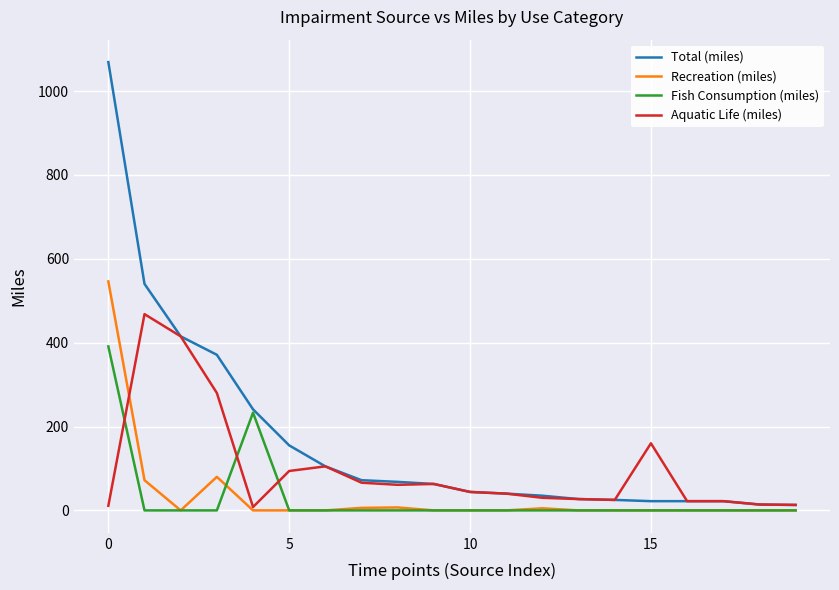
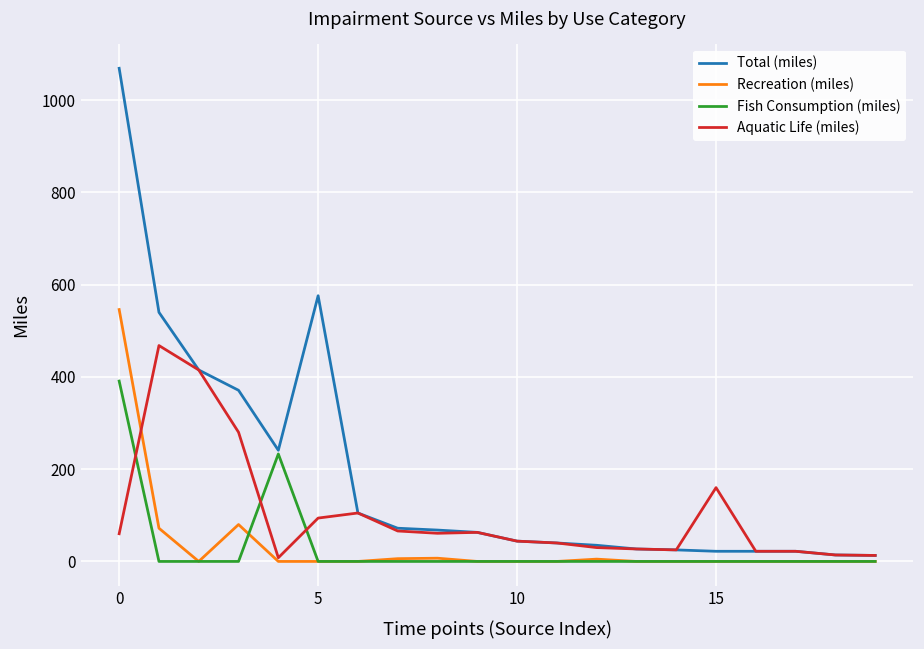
  {
    "Total (miles)": {
      "0": 1070,
-     "5": 160,
+     "5": 580,
      "15": 20
    },
    "Recreation (miles)": {
      "0": 550
    },
    "Fish Consumption (miles)": {
      "0": 390
    },
    "Aquatic Life (miles)": {
-     "0": 10,
+     "0": 60,
      "5": 90,
      "15": 160
    }
  }
